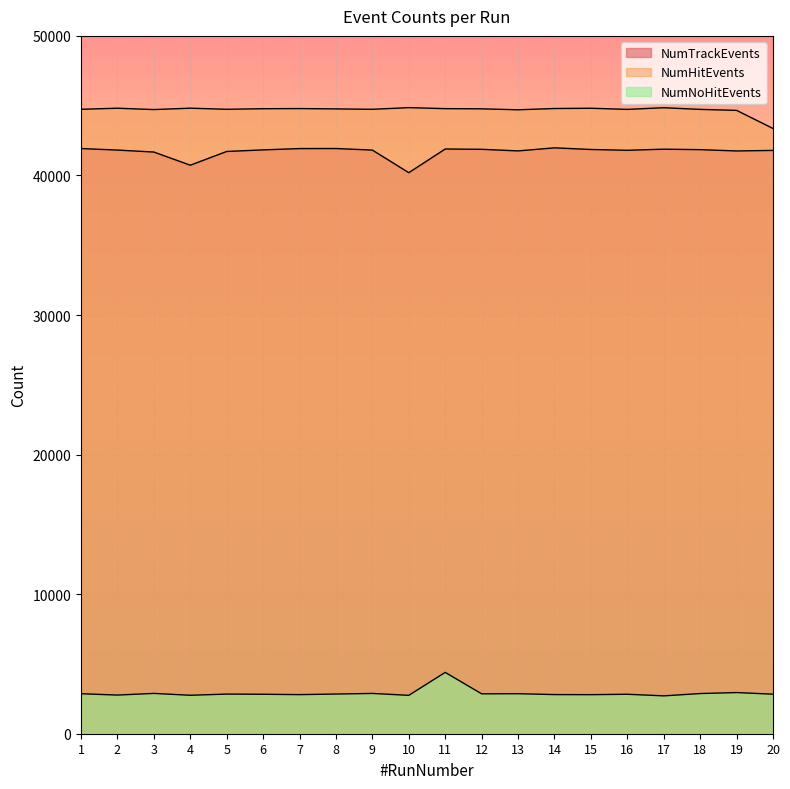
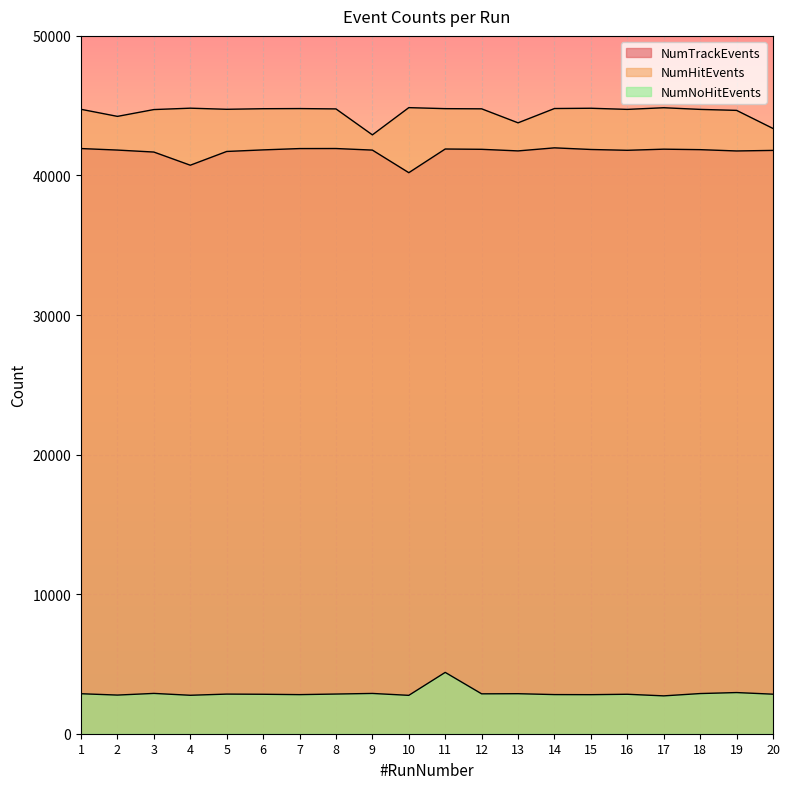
  {
    "NumTrackEvents": {
      "1": 41900,
      "2": 41800,
      "3": 41700,
      "4": 40700,
      "5": 41700,
      "6": 41800,
      "7": 41900,
      "8": 41900,
      "9": 41800,
      "10": 40200,
      "11": 41900,
      "12": 41900,
      "13": 41800,
      "14": 42000,
      "15": 41900,
      "16": 41800,
      "17": 41900,
      "18": 41800,
      "19": 41800,
      "20": 41800
    },
    "NumHitEvents": {
      "1": 44700,
-     "2": 44800,
+     "2": 44200,
      "3": 44700,
      "4": 44800,
      "5": 44700,
      "6": 44800,
      "7": 44800,
      "8": 44800,
-     "9": 44700,
+     "9": 42900,
      "10": 44900,
      "11": 44800,
      "12": 44800,
-     "13": 44700,
+     "13": 43800,
      "14": 44800,
      "15": 44800,
      "16": 44700,
      "17": 44900,
      "18": 44700,
      "19": 44700,
      "20": 43400
    },
    "NumNoHitEvents": {
      "1": 2900,
      "2": 2800,
      "3": 2900,
      "4": 2800,
      "5": 2800,
      "6": 2800,
      "7": 2800,
      "8": 2800,
      "9": 2900,
      "10": 2800,
      "11": 4400,
      "12": 2900,
      "13": 2900,
      "14": 2800,
      "15": 2800,
      "16": 2800,
      "17": 2700,
      "18": 2900,
      "19": 2900,
      "20": 2800
    }
  }
